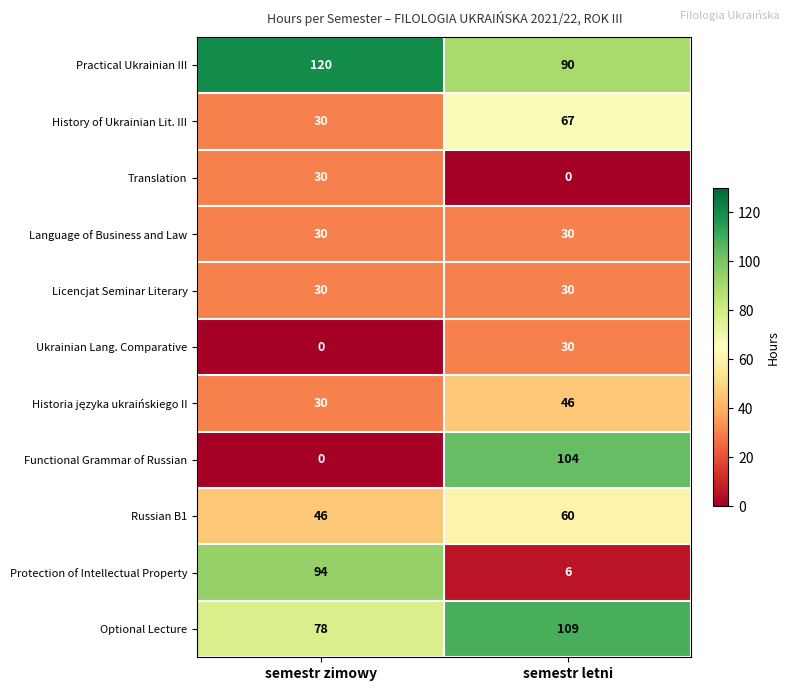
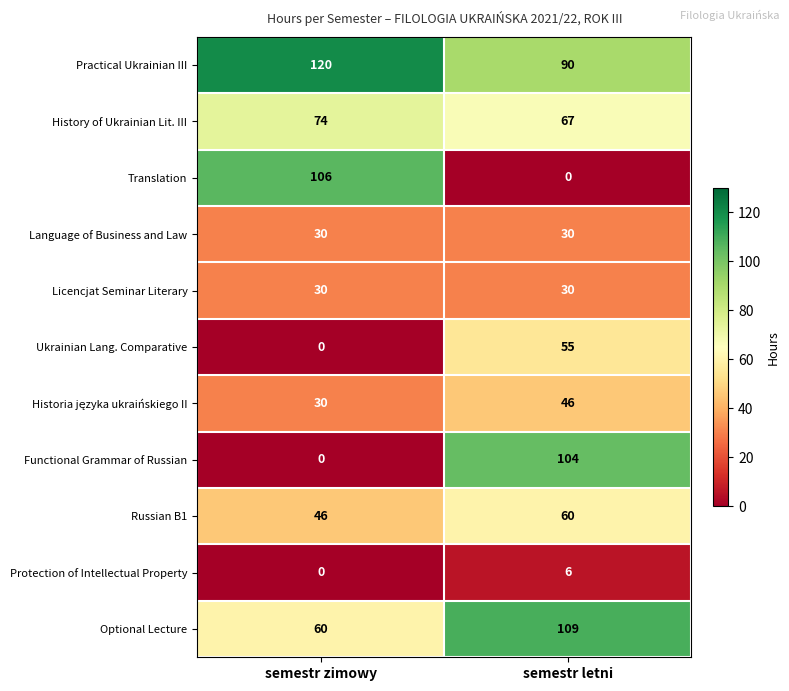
  {
    "Practical Ukrainian III": {
      "semestr zimowy": 120,
      "semestr letni": 90
    },
    "History of Ukrainian Lit. III": {
-     "semestr zimowy": 30,
+     "semestr zimowy": 74,
      "semestr letni": 67
    },
    "Translation": {
-     "semestr zimowy": 30,
+     "semestr zimowy": 106,
      "semestr letni": 0
    },
    "Language of Business and Law": {
      "semestr zimowy": 30,
      "semestr letni": 30
    },
    "Licencjat Seminar Literary": {
      "semestr zimowy": 30,
      "semestr letni": 30
    },
    "Ukrainian Lang. Comparative": {
      "semestr zimowy": 0,
-     "semestr letni": 30
+     "semestr letni": 55
    },
    "Historia języka ukraińskiego II": {
      "semestr zimowy": 30,
      "semestr letni": 46
    },
    "Functional Grammar of Russian": {
      "semestr zimowy": 0,
      "semestr letni": 104
    },
    "Russian B1": {
      "semestr zimowy": 46,
      "semestr letni": 60
    },
    "Protection of Intellectual Property": {
-     "semestr zimowy": 94,
+     "semestr zimowy": 0,
      "semestr letni": 6
    },
    "Optional Lecture": {
-     "semestr zimowy": 78,
+     "semestr zimowy": 60,
      "semestr letni": 109
    }
  }
